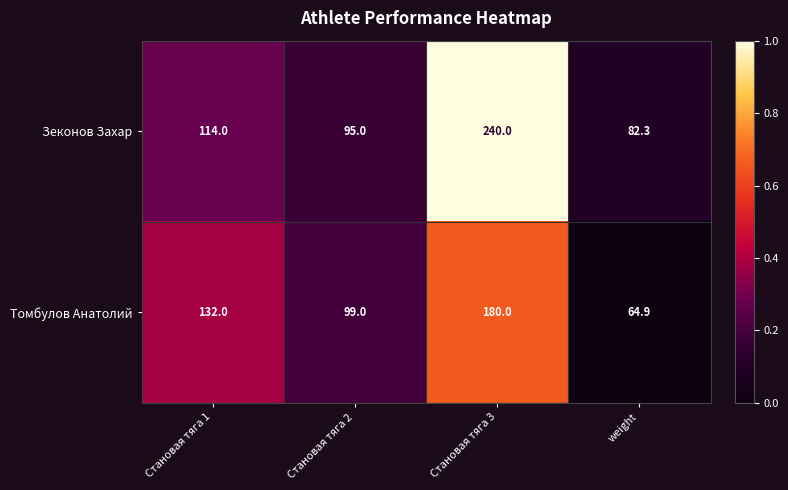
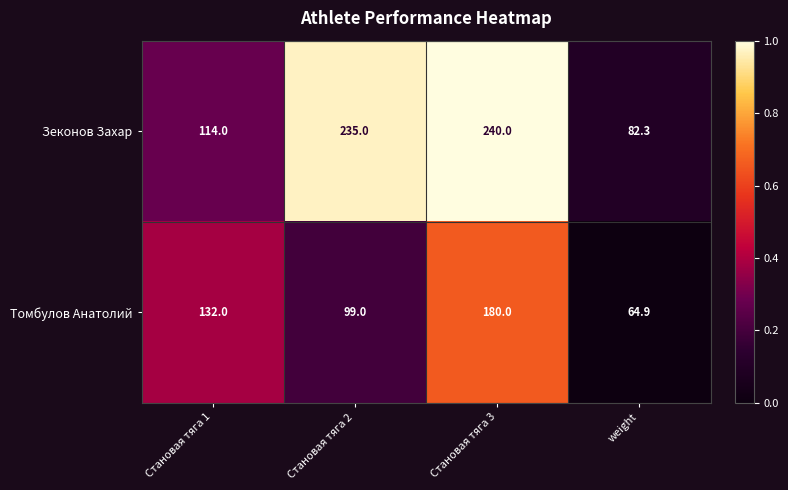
  {
    "Зеконов Захар": {
      "Становая тяга 1": 114.0,
-     "Становая тяга 2": 95.0,
+     "Становая тяга 2": 235.0,
      "Становая тяга 3": 240.0,
      "weight": 82.3
    },
    "Томбулов Анатолий": {
      "Становая тяга 1": 132.0,
      "Становая тяга 2": 99.0,
      "Становая тяга 3": 180.0,
      "weight": 64.9
    }
  }
